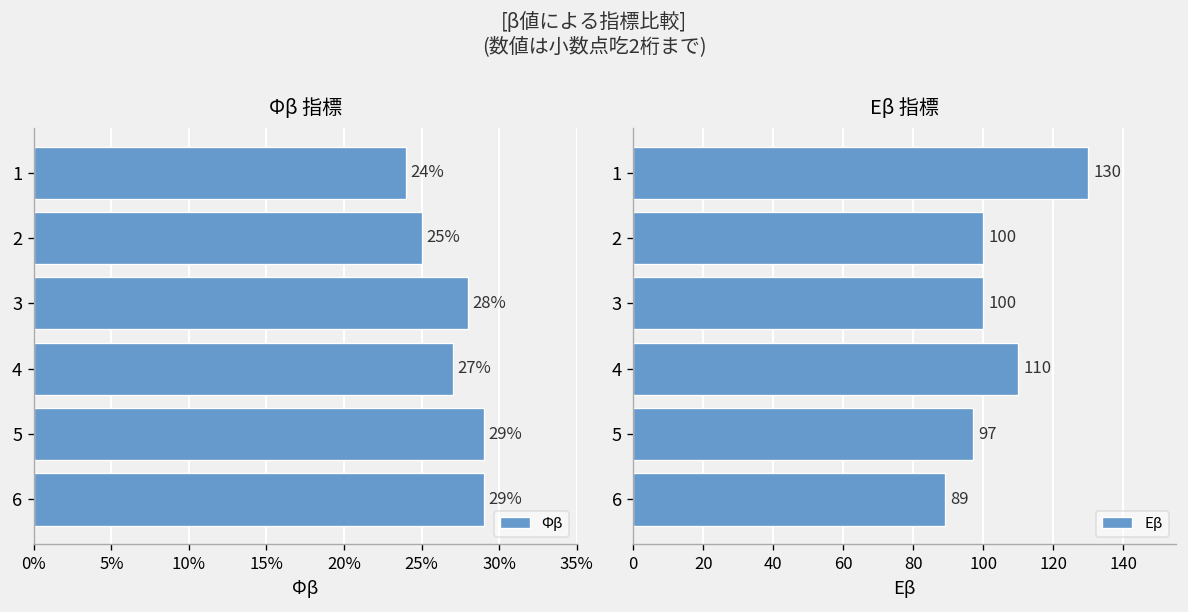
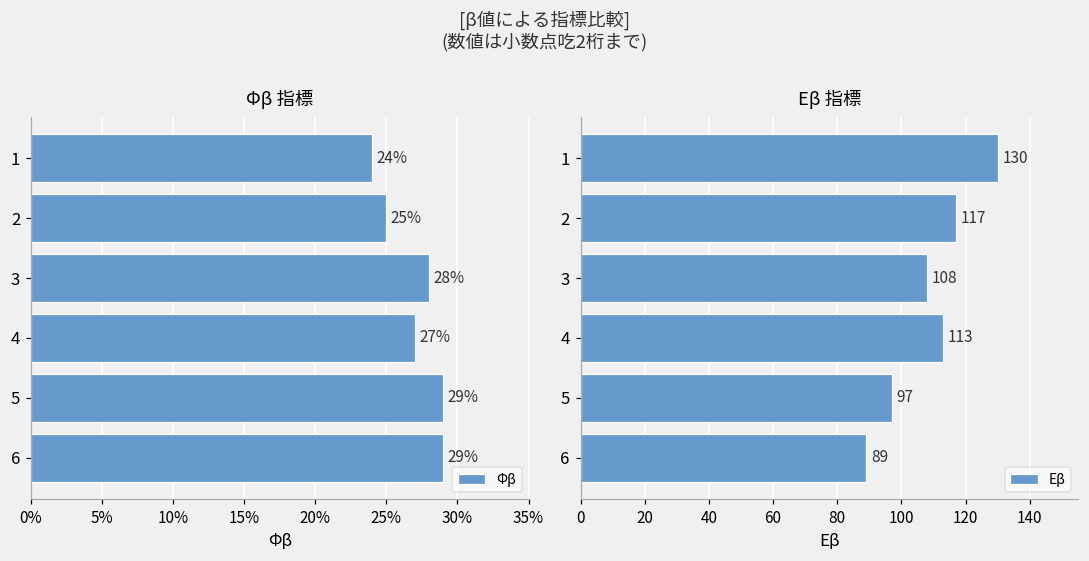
  {
    "Φβ 指標": {
      "1": "24%",
      "2": "25%",
      "3": "28%",
      "4": "27%",
      "5": "29%",
      "6": "29%"
    },
    "Eβ 指標": {
      "1": "130",
-     "2": "100",
-     "3": "100",
-     "4": "110",
+     "2": "117",
+     "3": "108",
+     "4": "113",
      "5": "97",
      "6": "89"
    }
  }
